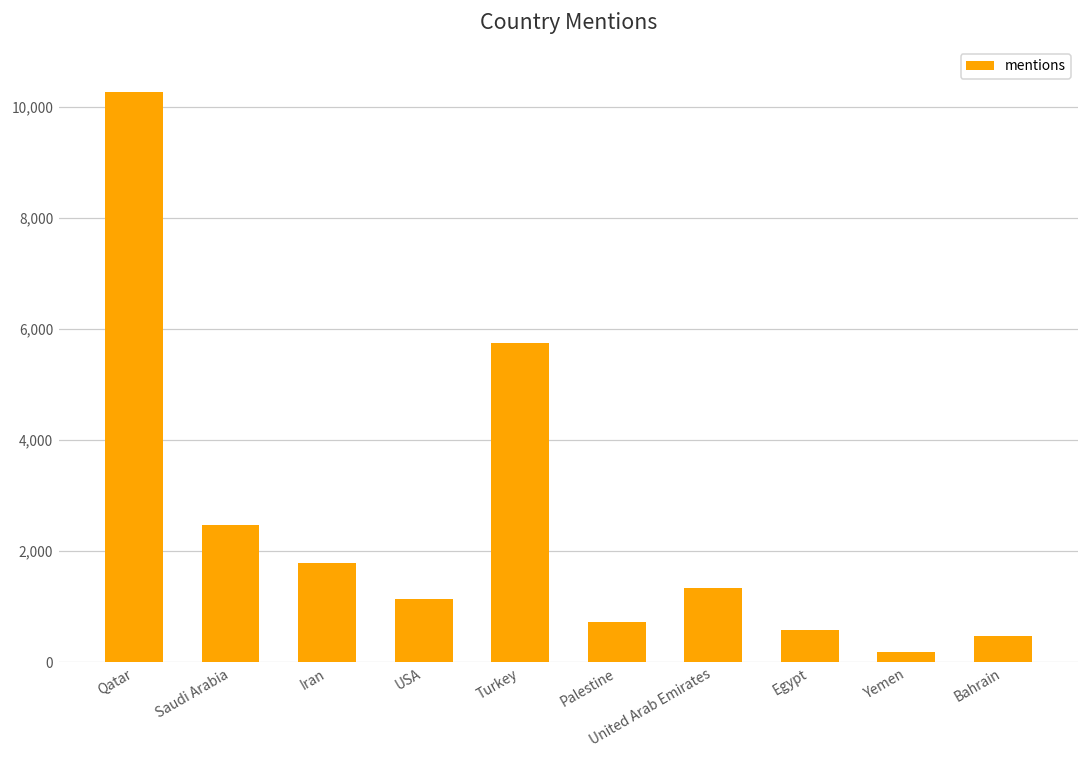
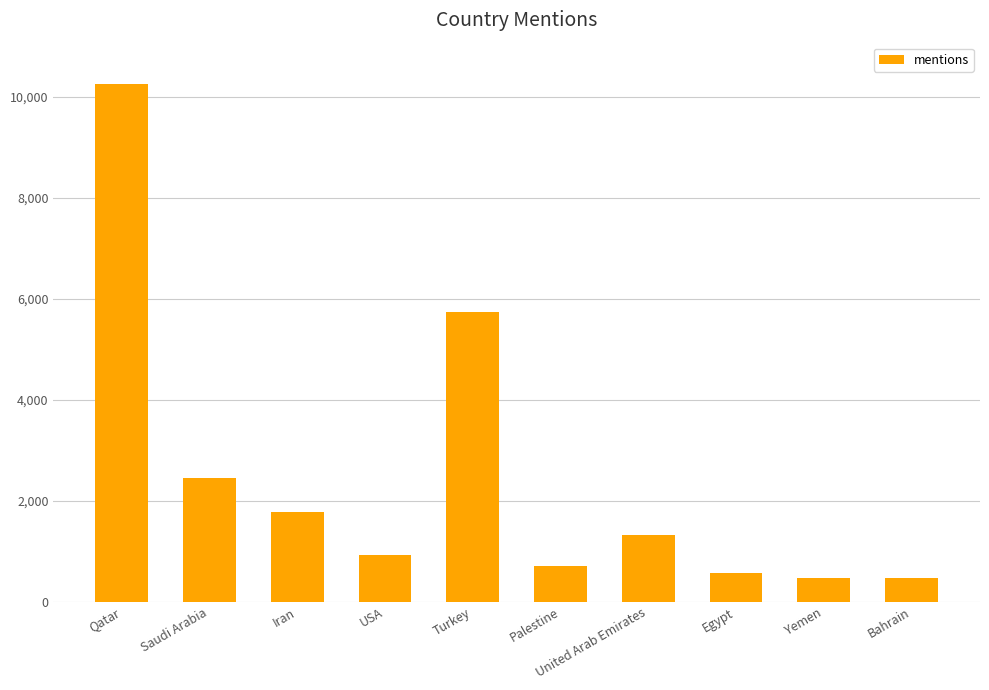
  {
    "Qatar": "10,300",
    "Saudi Arabia": "2,500",
    "Iran": "1,800",
-   "USA": "1,100",
+   "USA": "900",
    "Turkey": "5,700",
    "Palestine": "700",
    "United Arab Emirates": "1,300",
    "Egypt": "600",
-   "Yemen": "200",
+   "Yemen": "500",
    "Bahrain": "500"
  }
